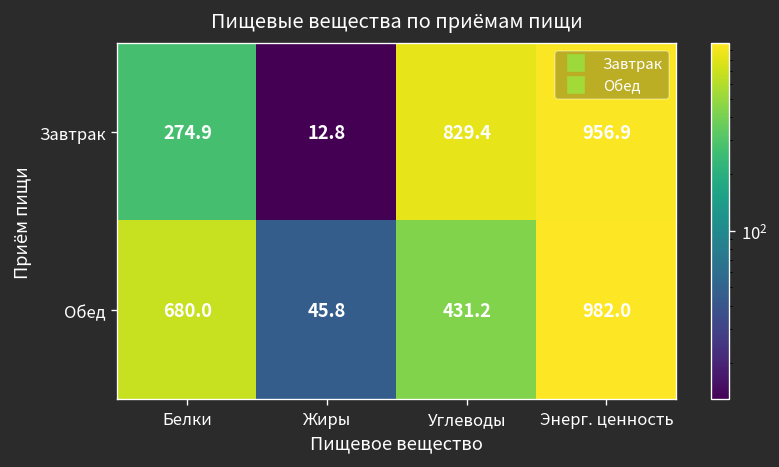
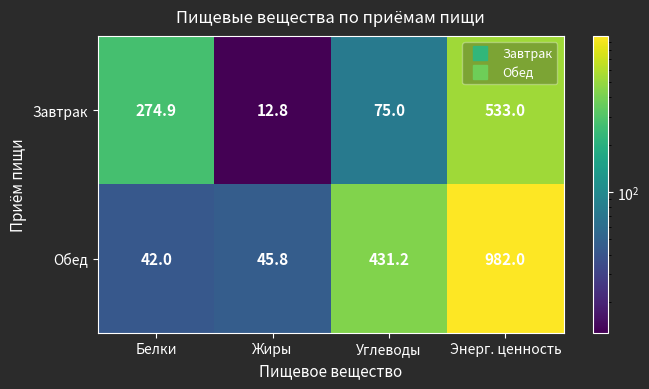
  {
    "Завтрак": {
      "Белки": 274.9,
      "Жиры": 12.8,
-     "Углеводы": 829.4,
-     "Энерг. ценность": 956.9
+     "Углеводы": 75.0,
+     "Энерг. ценность": 533.0
    },
    "Обед": {
-     "Белки": 680.0,
+     "Белки": 42.0,
      "Жиры": 45.8,
      "Углеводы": 431.2,
      "Энерг. ценность": 982.0
    }
  }
